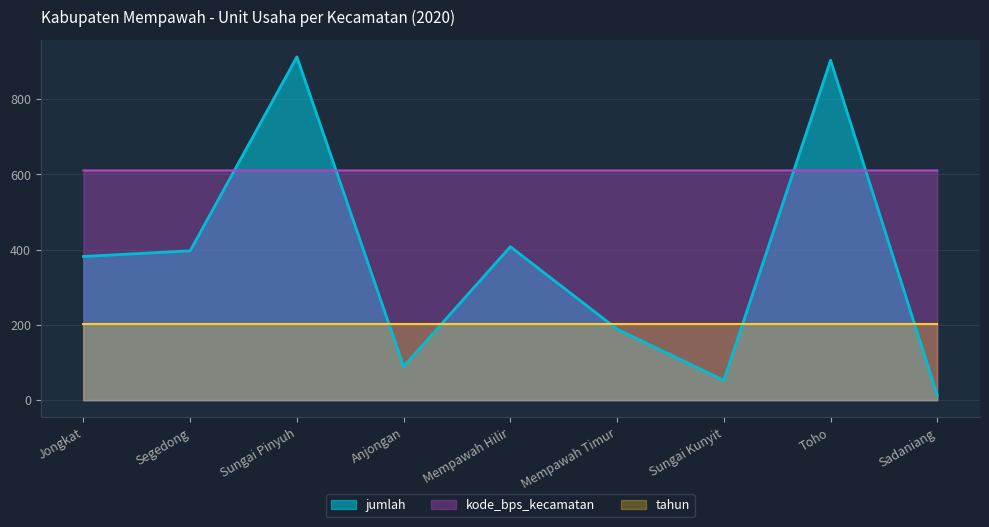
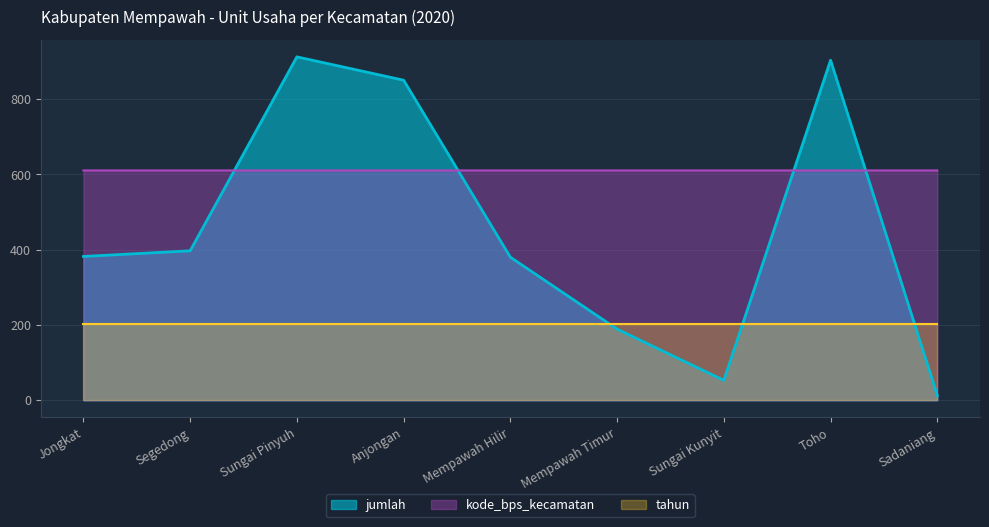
  {
    "jumlah": {
      "Jongkat": 380,
      "Segedong": 400,
      "Sungai Pinyuh": 910,
-     "Anjongan": 90,
-     "Mempawah Hilir": 410,
+     "Anjongan": 850,
+     "Mempawah Hilir": 380,
      "Mempawah Timur": 190,
      "Sungai Kunyit": 50,
      "Toho": 900,
      "Sadaniang": 10
    },
    "kode_bps_kecamatan": {
      "Jongkat": 610,
      "Segedong": 610,
      "Sungai Pinyuh": 610,
      "Anjongan": 610,
      "Mempawah Hilir": 610,
      "Mempawah Timur": 610,
      "Sungai Kunyit": 610,
      "Toho": 610,
      "Sadaniang": 610
    },
    "tahun": {
      "Jongkat": 200,
      "Segedong": 200,
      "Sungai Pinyuh": 200,
      "Anjongan": 200,
      "Mempawah Hilir": 200,
      "Mempawah Timur": 200,
      "Sungai Kunyit": 200,
      "Toho": 200,
      "Sadaniang": 200
    }
  }
